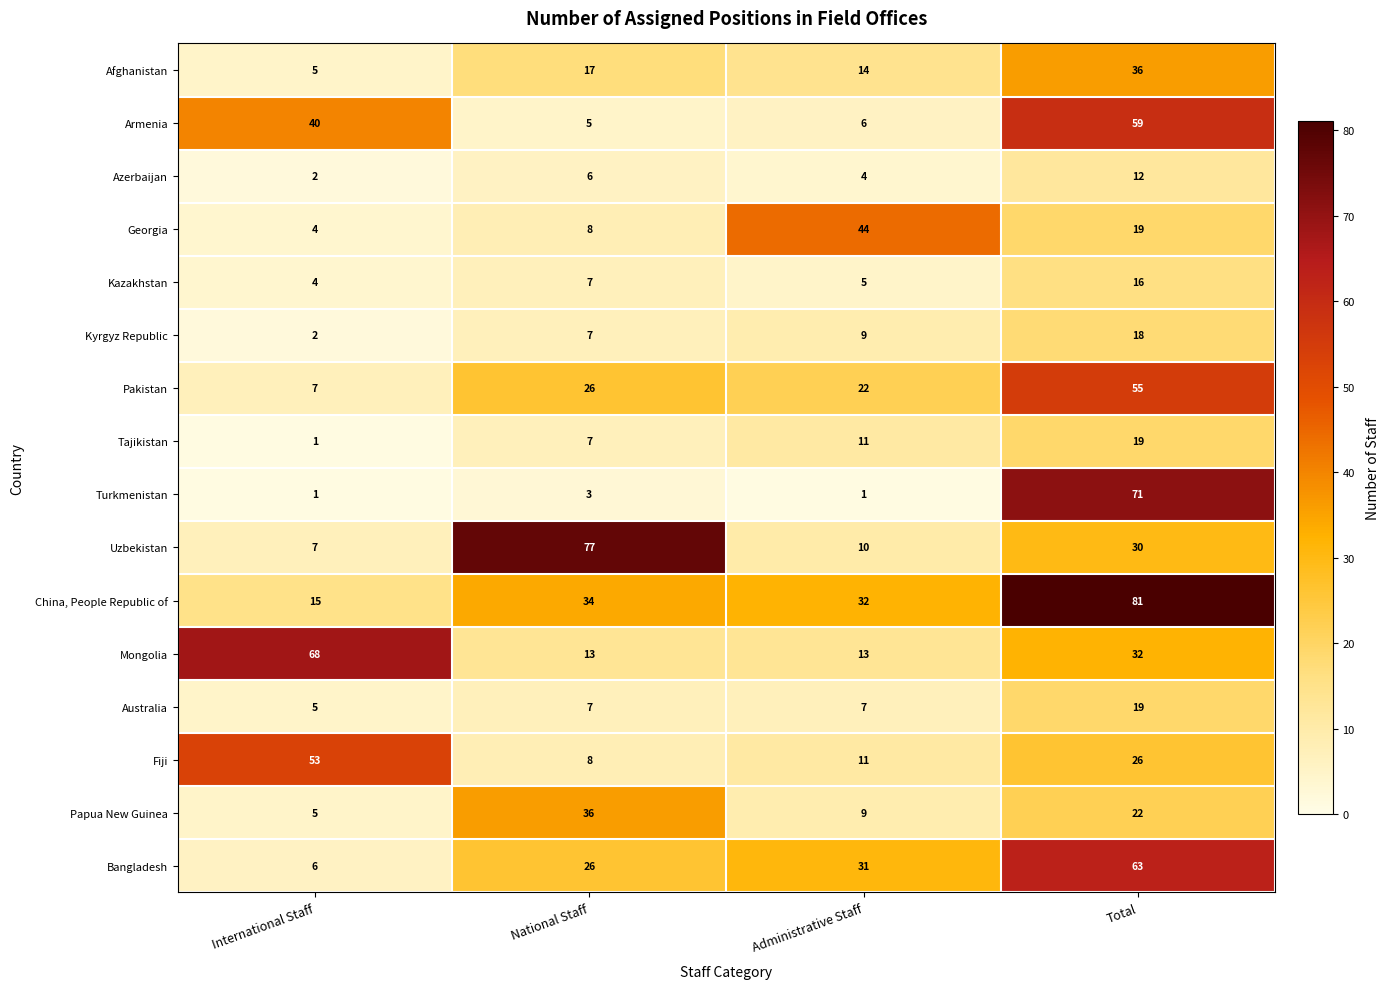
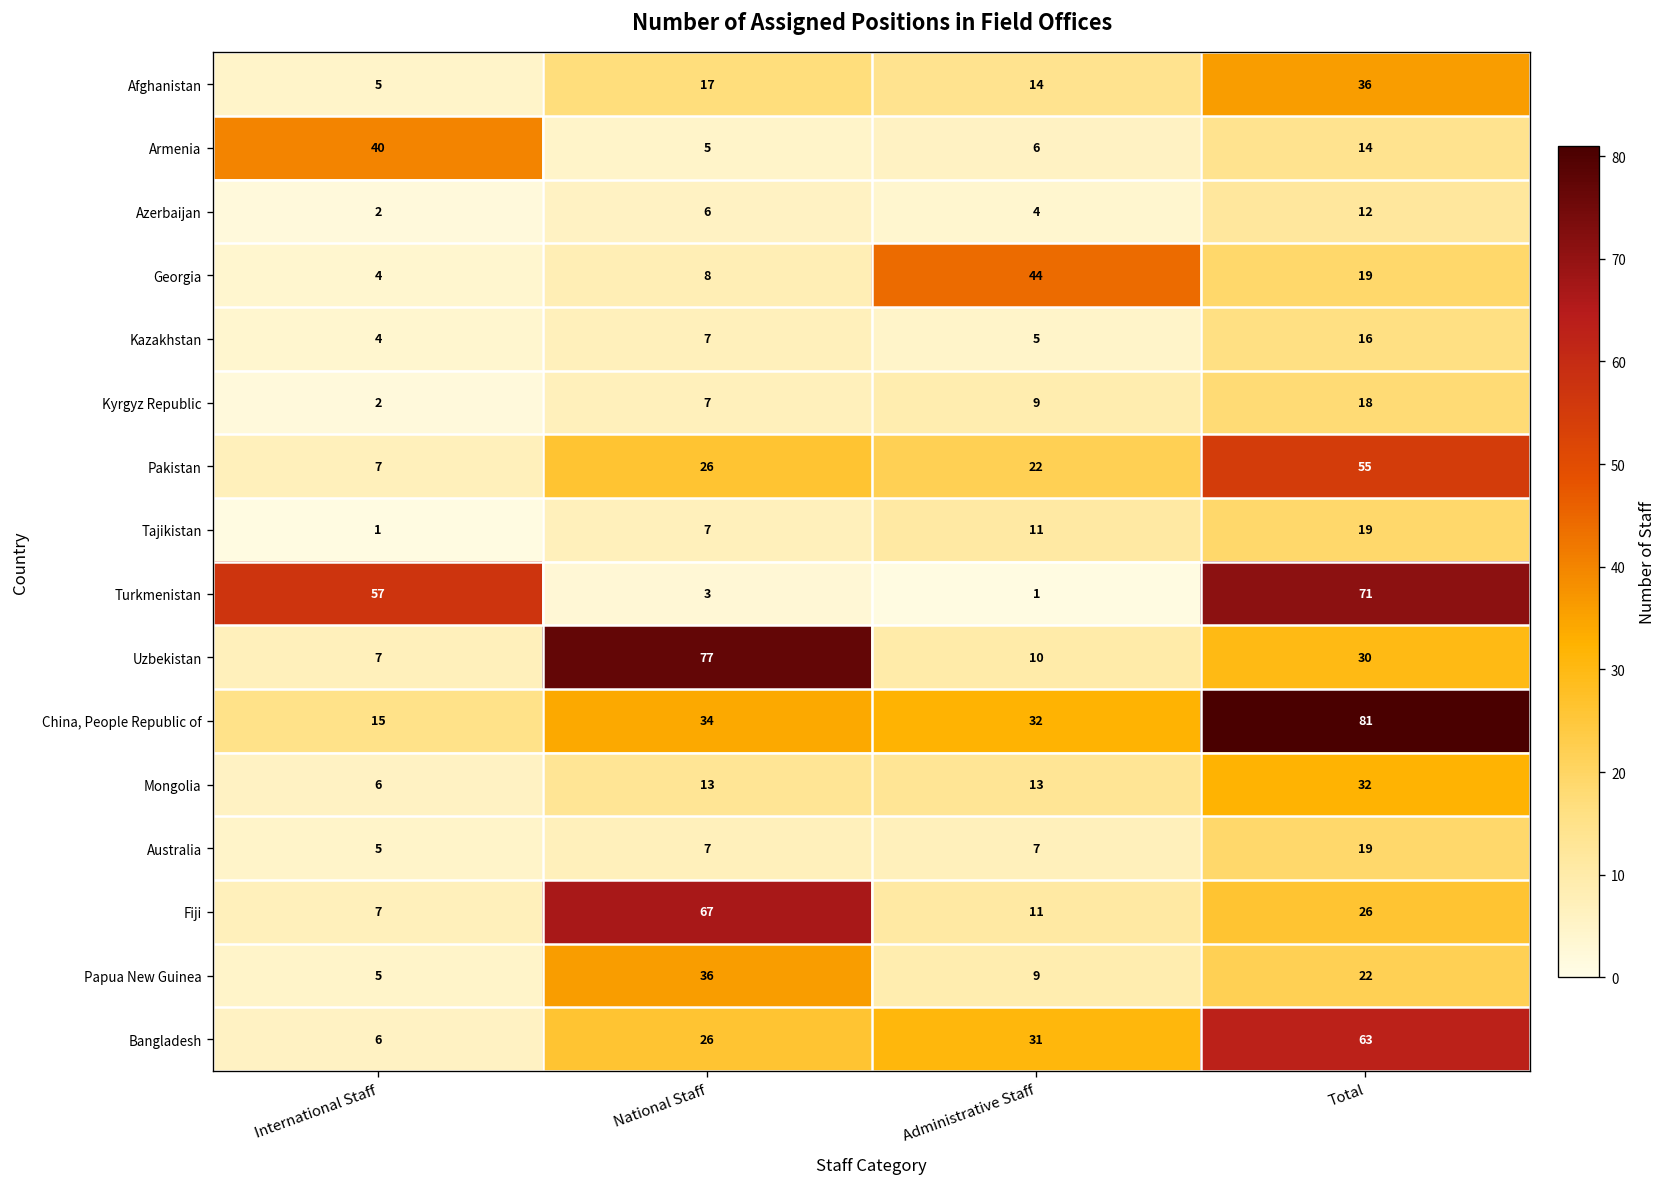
  {
    "Afghanistan": {
      "International Staff": 5,
      "National Staff": 17,
      "Administrative Staff": 14,
      "Total": 36
    },
    "Armenia": {
      "International Staff": 40,
      "National Staff": 5,
      "Administrative Staff": 6,
-     "Total": 59
+     "Total": 14
    },
    "Azerbaijan": {
      "International Staff": 2,
      "National Staff": 6,
      "Administrative Staff": 4,
      "Total": 12
    },
    "Georgia": {
      "International Staff": 4,
      "National Staff": 8,
      "Administrative Staff": 44,
      "Total": 19
    },
    "Kazakhstan": {
      "International Staff": 4,
      "National Staff": 7,
      "Administrative Staff": 5,
      "Total": 16
    },
    "Kyrgyz Republic": {
      "International Staff": 2,
      "National Staff": 7,
      "Administrative Staff": 9,
      "Total": 18
    },
    "Pakistan": {
      "International Staff": 7,
      "National Staff": 26,
      "Administrative Staff": 22,
      "Total": 55
    },
    "Tajikistan": {
      "International Staff": 1,
      "National Staff": 7,
      "Administrative Staff": 11,
      "Total": 19
    },
    "Turkmenistan": {
-     "International Staff": 1,
+     "International Staff": 57,
      "National Staff": 3,
      "Administrative Staff": 1,
      "Total": 71
    },
    "Uzbekistan": {
      "International Staff": 7,
      "National Staff": 77,
      "Administrative Staff": 10,
      "Total": 30
    },
    "China, People Republic of": {
      "International Staff": 15,
      "National Staff": 34,
      "Administrative Staff": 32,
      "Total": 81
    },
    "Mongolia": {
-     "International Staff": 68,
+     "International Staff": 6,
      "National Staff": 13,
      "Administrative Staff": 13,
      "Total": 32
    },
    "Australia": {
      "International Staff": 5,
      "National Staff": 7,
      "Administrative Staff": 7,
      "Total": 19
    },
    "Fiji": {
-     "International Staff": 53,
-     "National Staff": 8,
+     "International Staff": 7,
+     "National Staff": 67,
      "Administrative Staff": 11,
      "Total": 26
    },
    "Papua New Guinea": {
      "International Staff": 5,
      "National Staff": 36,
      "Administrative Staff": 9,
      "Total": 22
    },
    "Bangladesh": {
      "International Staff": 6,
      "National Staff": 26,
      "Administrative Staff": 31,
      "Total": 63
    }
  }
